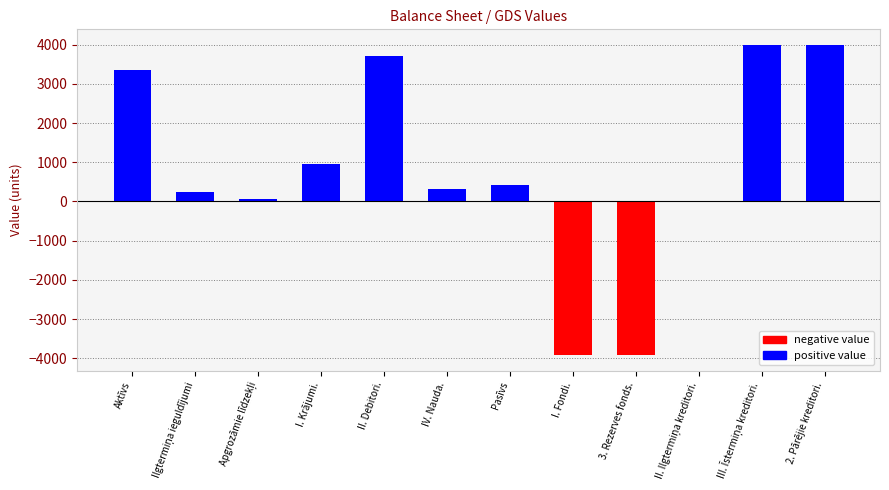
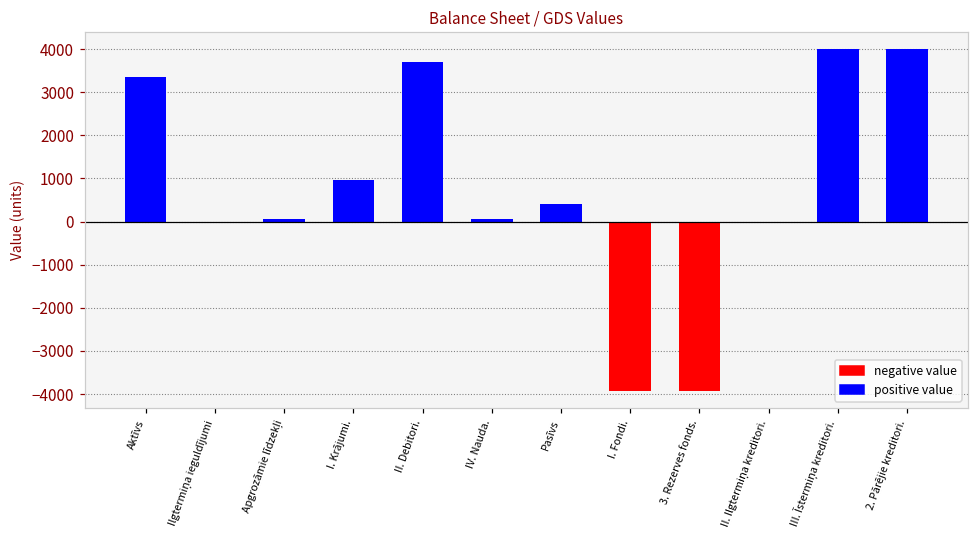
  {
    "Aktīvs": 3400,
-   "Ilgtermiņa ieguldījumi": 200,
+   "Ilgtermiņa ieguldījumi": 0,
    "Apgrozāmie līdzekļi": 100,
    "I. Krājumi.": 1000,
    "II. Debitori.": 3700,
-   "IV. Nauda.": 300,
+   "IV. Nauda.": 100,
    "Pasīvs": 400,
    "I. Fondi.": -3900,
    "3. Rezerves fonds.": -3900,
    "II. Ilgtermiņa kreditori.": 0,
    "III. Īstermiņa kreditori.": 4000,
    "2. Pārējie kreditori.": 4000
  }
